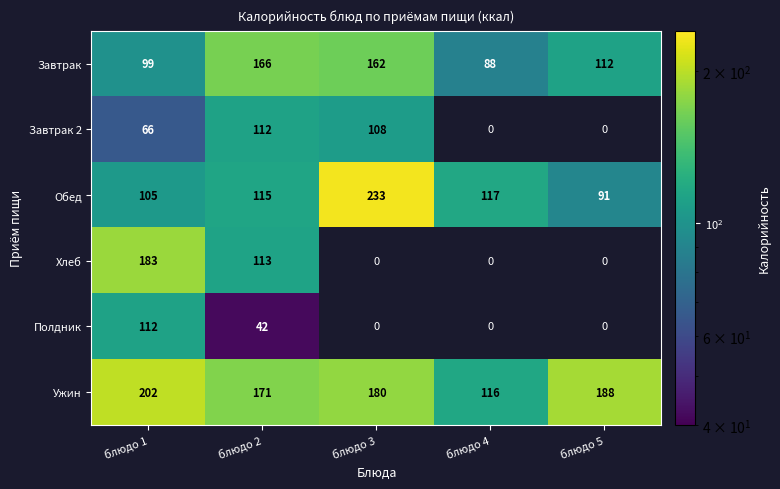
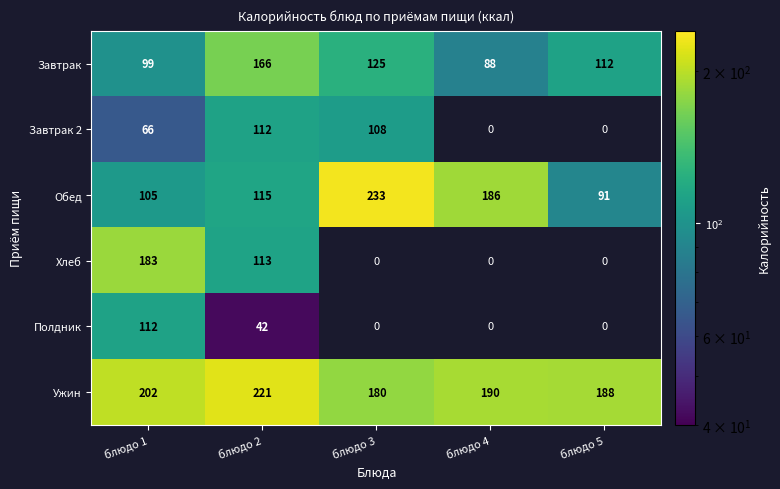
  {
    "Завтрак": {
      "блюдо 1": 99,
      "блюдо 2": 166,
-     "блюдо 3": 162,
+     "блюдо 3": 125,
      "блюдо 4": 88,
      "блюдо 5": 112
    },
    "Завтрак 2": {
      "блюдо 1": 66,
      "блюдо 2": 112,
      "блюдо 3": 108
    },
    "Обед": {
      "блюдо 1": 105,
      "блюдо 2": 115,
      "блюдо 3": 233,
-     "блюдо 4": 117,
+     "блюдо 4": 186,
      "блюдо 5": 91
    },
    "Хлеб": {
      "блюдо 1": 183,
      "блюдо 2": 113
    },
    "Полдник": {
      "блюдо 1": 112,
      "блюдо 2": 42
    },
    "Ужин": {
      "блюдо 1": 202,
-     "блюдо 2": 171,
+     "блюдо 2": 221,
      "блюдо 3": 180,
-     "блюдо 4": 116,
+     "блюдо 4": 190,
      "блюдо 5": 188
    }
  }
